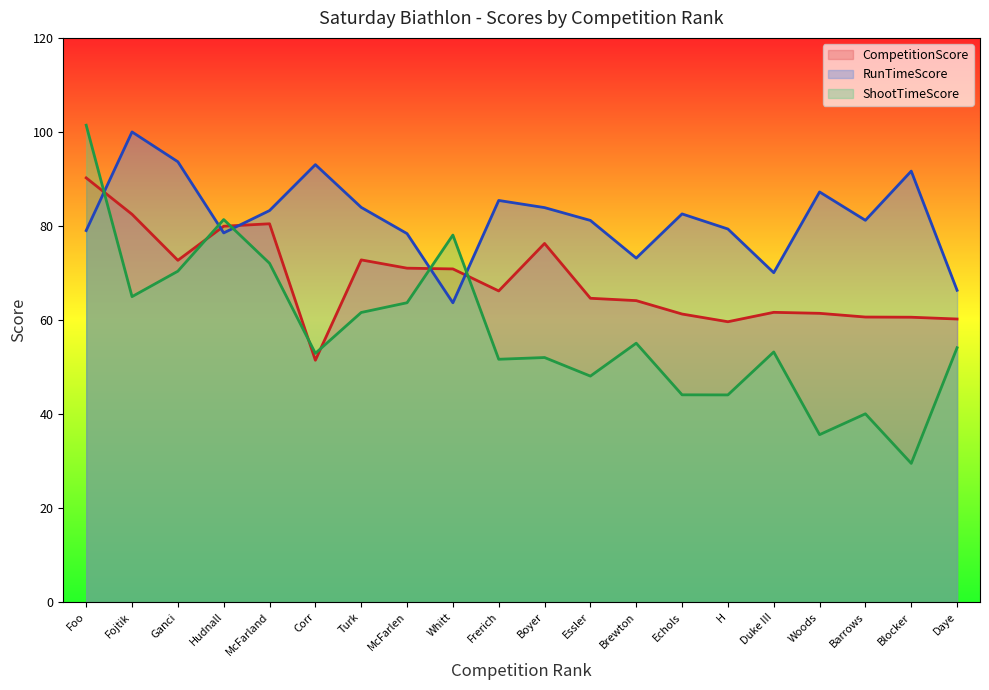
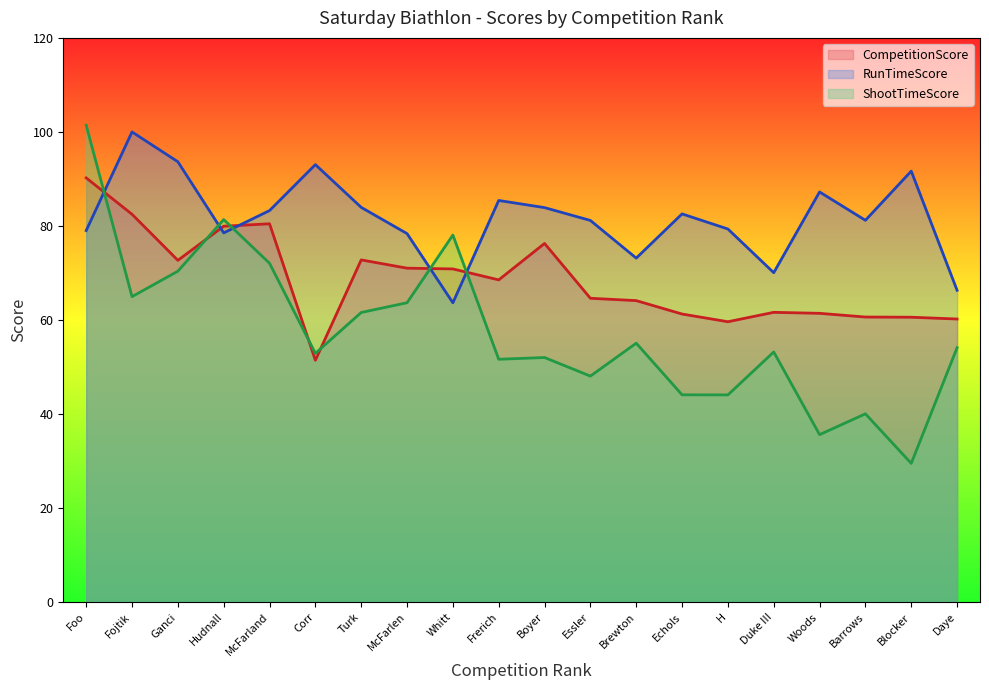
  {
    "CompetitionScore": {
      "Foo": 90,
      "Fojtik": 82,
      "Ganci": 73,
      "Hudnall": 80,
      "McFarland": 80,
      "Corr": 51,
      "Turk": 73,
      "McFarlen": 71,
      "Whitt": 71,
-     "Frerich": 66,
+     "Frerich": 69,
      "Boyer": 76,
      "Essler": 65,
      "Brewton": 64,
      "Echols": 61,
      "H": 60,
      "Duke III": 62,
      "Woods": 61,
      "Barrows": 61,
      "Blocker": 61,
      "Daye": 60
    }
  }
